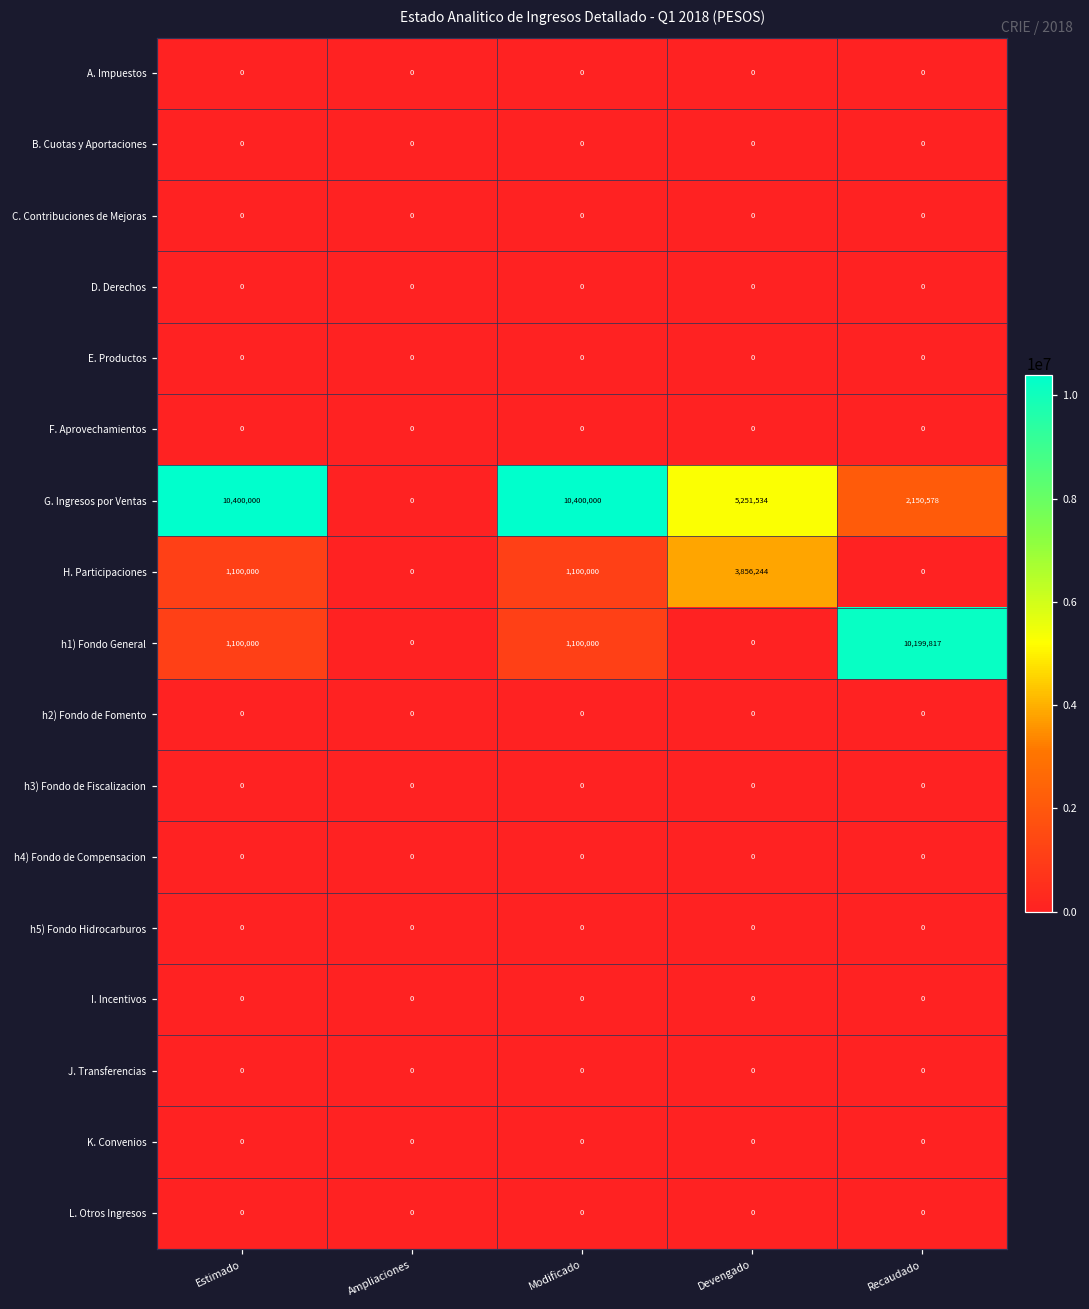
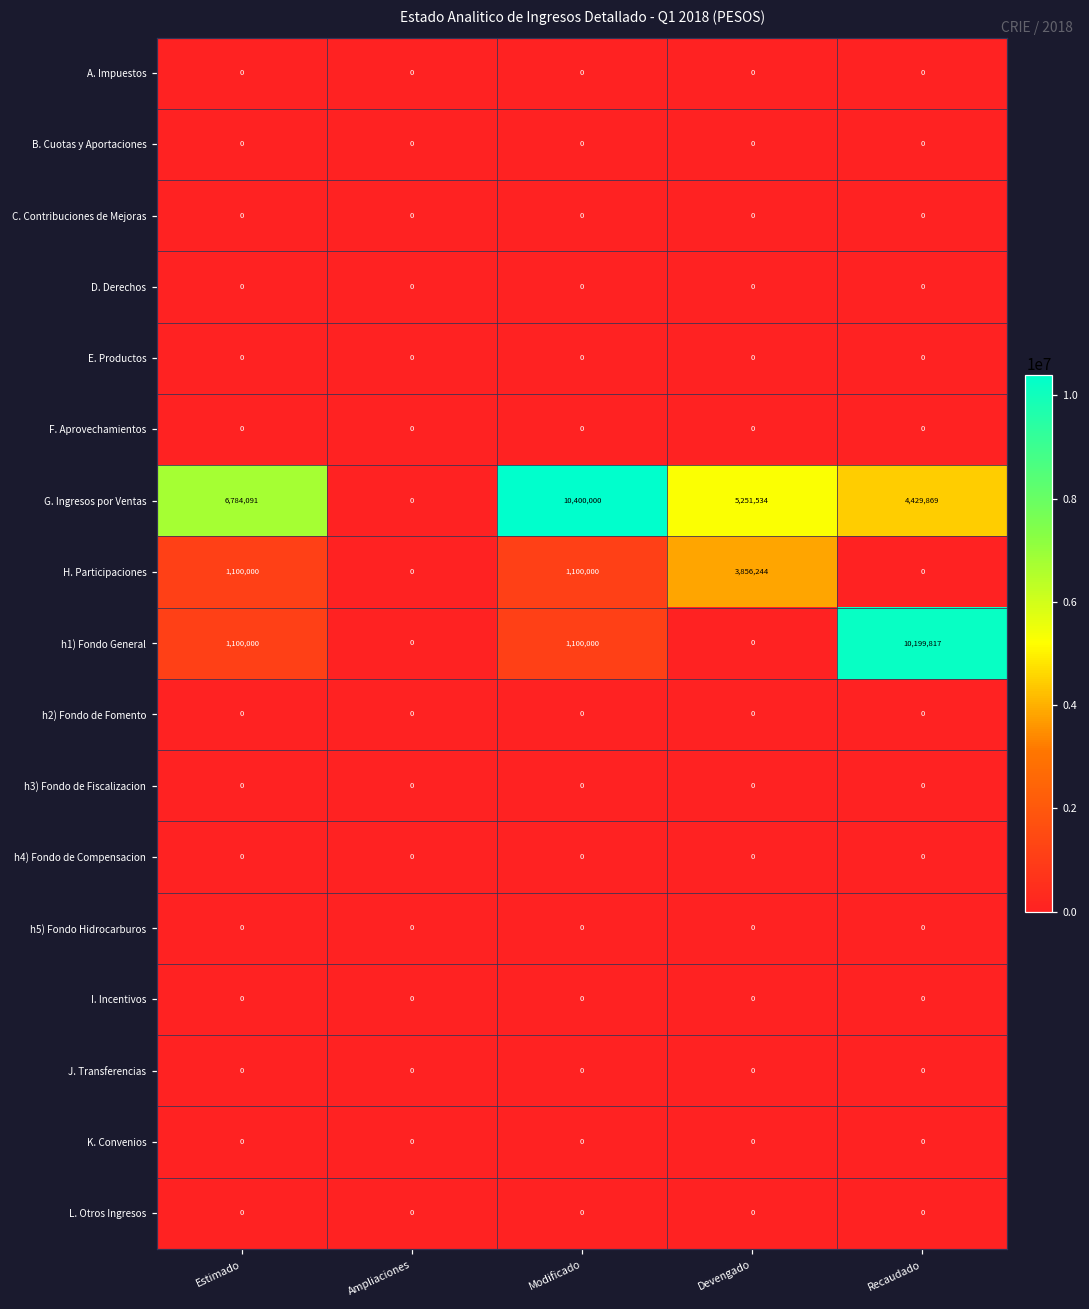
  {
    "A. Impuestos": {
      "Estimado": "0",
      "Ampliaciones": "0",
      "Modificado": "0",
      "Devengado": "0",
      "Recaudado": "0"
    },
    "B. Cuotas y Aportaciones": {
      "Estimado": "0",
      "Ampliaciones": "0",
      "Modificado": "0",
      "Devengado": "0",
      "Recaudado": "0"
    },
    "C. Contribuciones de Mejoras": {
      "Estimado": "0",
      "Ampliaciones": "0",
      "Modificado": "0",
      "Devengado": "0",
      "Recaudado": "0"
    },
    "D. Derechos": {
      "Estimado": "0",
      "Ampliaciones": "0",
      "Modificado": "0",
      "Devengado": "0",
      "Recaudado": "0"
    },
    "E. Productos": {
      "Estimado": "0",
      "Ampliaciones": "0",
      "Modificado": "0",
      "Devengado": "0",
      "Recaudado": "0"
    },
    "F. Aprovechamientos": {
      "Estimado": "0",
      "Ampliaciones": "0",
      "Modificado": "0",
      "Devengado": "0",
      "Recaudado": "0"
    },
    "G. Ingresos por Ventas": {
-     "Estimado": "10,400,000",
+     "Estimado": "6,784,091",
      "Ampliaciones": "0",
      "Modificado": "10,400,000",
      "Devengado": "5,251,534",
-     "Recaudado": "2,150,578"
+     "Recaudado": "4,429,869"
    },
    "H. Participaciones": {
      "Estimado": "1,100,000",
      "Ampliaciones": "0",
      "Modificado": "1,100,000",
      "Devengado": "3,856,244",
      "Recaudado": "0"
    },
    "h1) Fondo General": {
      "Estimado": "1,100,000",
      "Ampliaciones": "0",
      "Modificado": "1,100,000",
      "Devengado": "0",
      "Recaudado": "10,199,817"
    },
    "h2) Fondo de Fomento": {
      "Estimado": "0",
      "Ampliaciones": "0",
      "Modificado": "0",
      "Devengado": "0",
      "Recaudado": "0"
    },
    "h3) Fondo de Fiscalizacion": {
      "Estimado": "0",
      "Ampliaciones": "0",
      "Modificado": "0",
      "Devengado": "0",
      "Recaudado": "0"
    },
    "h4) Fondo de Compensacion": {
      "Estimado": "0",
      "Ampliaciones": "0",
      "Modificado": "0",
      "Devengado": "0",
      "Recaudado": "0"
    },
    "h5) Fondo Hidrocarburos": {
      "Estimado": "0",
      "Ampliaciones": "0",
      "Modificado": "0",
      "Devengado": "0",
      "Recaudado": "0"
    },
    "I. Incentivos": {
      "Estimado": "0",
      "Ampliaciones": "0",
      "Modificado": "0",
      "Devengado": "0",
      "Recaudado": "0"
    },
    "J. Transferencias": {
      "Estimado": "0",
      "Ampliaciones": "0",
      "Modificado": "0",
      "Devengado": "0",
      "Recaudado": "0"
    },
    "K. Convenios": {
      "Estimado": "0",
      "Ampliaciones": "0",
      "Modificado": "0",
      "Devengado": "0",
      "Recaudado": "0"
    },
    "L. Otros Ingresos": {
      "Estimado": "0",
      "Ampliaciones": "0",
      "Modificado": "0",
      "Devengado": "0",
      "Recaudado": "0"
    }
  }
